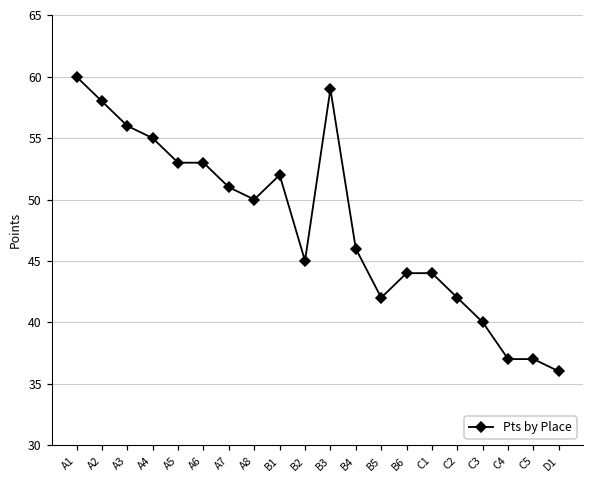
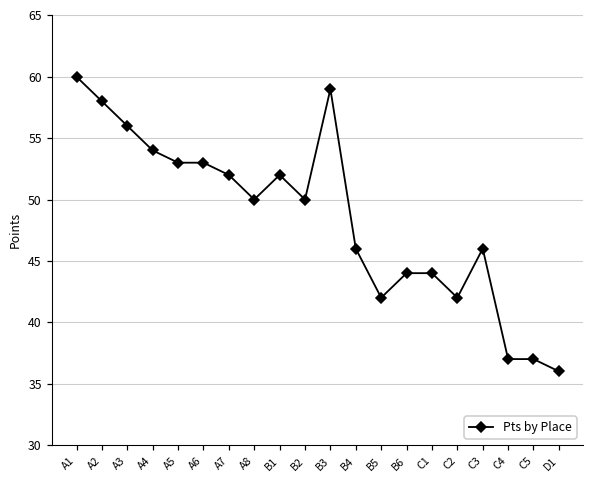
  {
    "A1": 60,
    "A2": 58,
    "A3": 56,
-   "A4": 55,
+   "A4": 54,
    "A5": 53,
    "A6": 53,
-   "A7": 51,
+   "A7": 52,
    "A8": 50,
    "B1": 52,
-   "B2": 45,
+   "B2": 50,
    "B3": 59,
    "B4": 46,
    "B5": 42,
    "B6": 44,
    "C1": 44,
    "C2": 42,
-   "C3": 40,
+   "C3": 46,
    "C4": 37,
    "C5": 37,
    "D1": 36
  }
